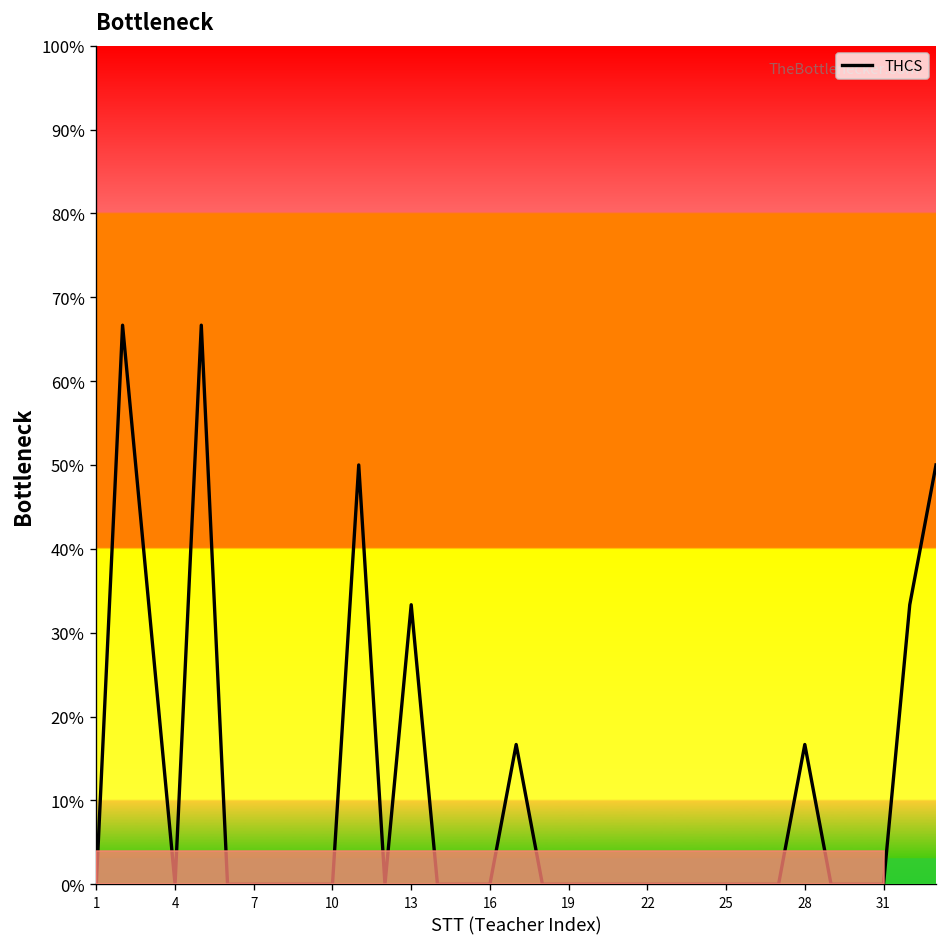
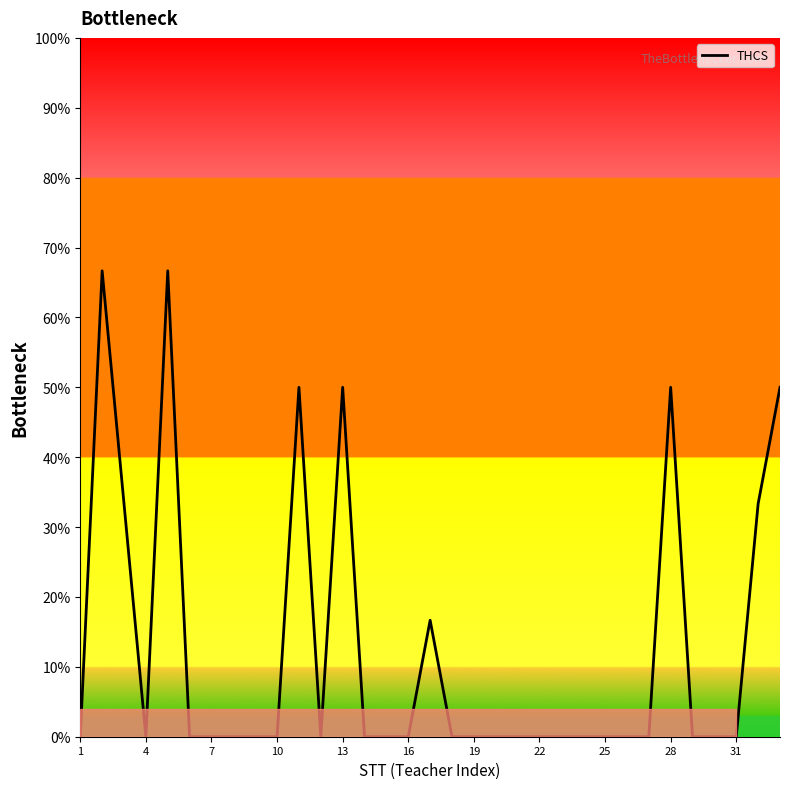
  {
-   "13": "33%",
-   "28": "17%"
+   "13": "50%",
+   "28": "50%"
  }
